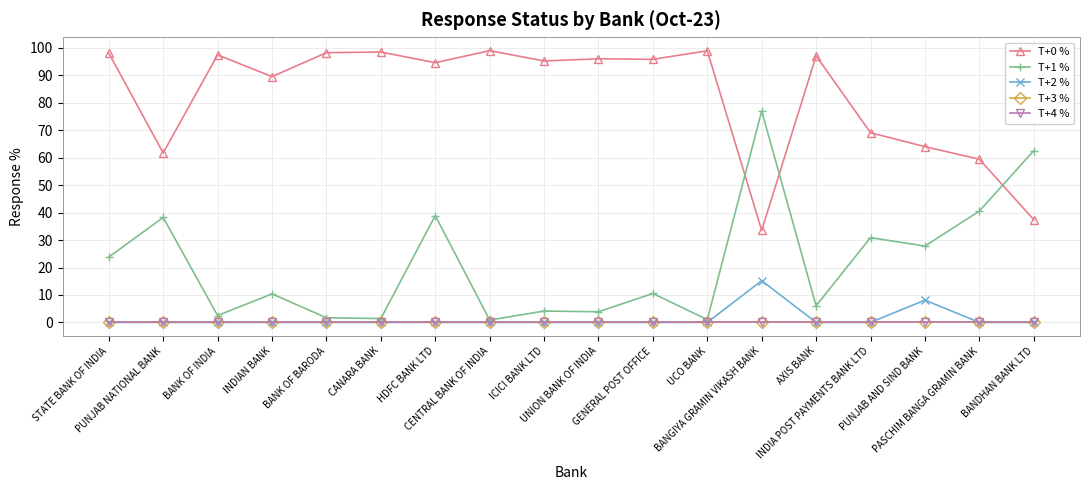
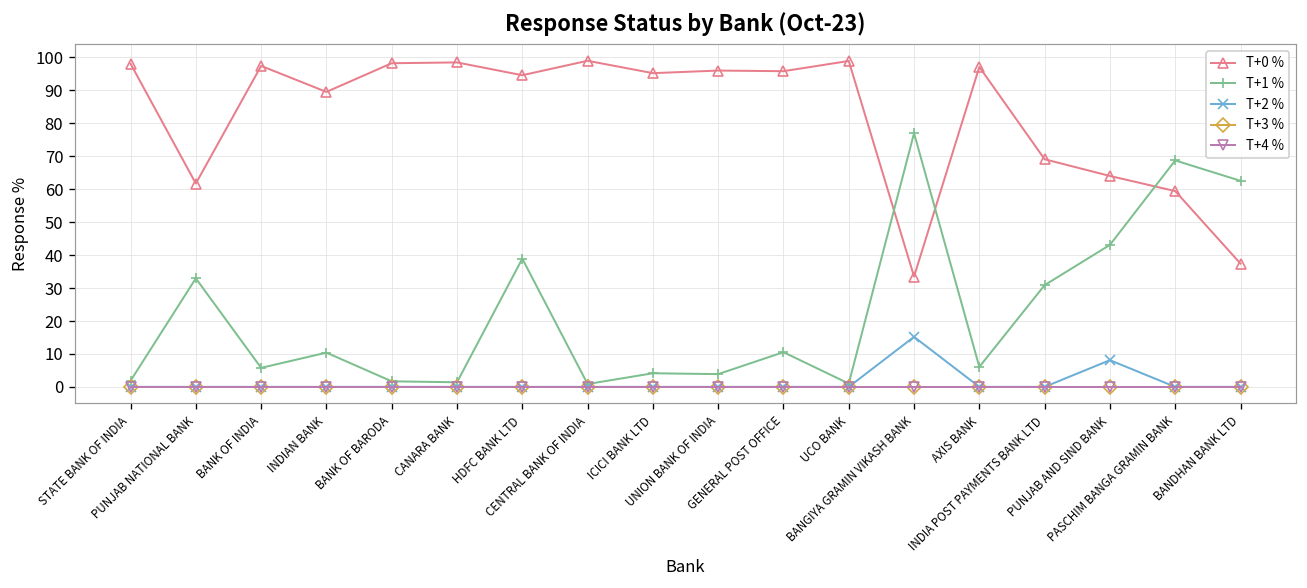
  {
    "T+1 %": {
-     "STATE BANK OF INDIA": 24,
-     "PUNJAB NATIONAL BANK": 38,
-     "BANK OF INDIA": 2,
+     "STATE BANK OF INDIA": 2,
+     "PUNJAB NATIONAL BANK": 33,
+     "BANK OF INDIA": 6,
      "INDIAN BANK": 10,
      "BANK OF BARODA": 2,
      "CANARA BANK": 1,
      "HDFC BANK LTD": 39,
      "ICICI BANK LTD": 4,
      "UNION BANK OF INDIA": 4,
      "GENERAL POST OFFICE": 11,
      "UCO BANK": 1,
      "BANGIYA GRAMIN VIKASH BANK": 77,
      "AXIS BANK": 6,
      "INDIA POST PAYMENTS BANK LTD": 31,
-     "PUNJAB AND SIND BANK": 28,
-     "PASCHIM BANGA GRAMIN BANK": 41,
+     "PUNJAB AND SIND BANK": 43,
+     "PASCHIM BANGA GRAMIN BANK": 69,
      "BANDHAN BANK LTD": 63
    },
    "T+2 %": {
      "BANGIYA GRAMIN VIKASH BANK": 15,
      "PUNJAB AND SIND BANK": 8
    }
  }
